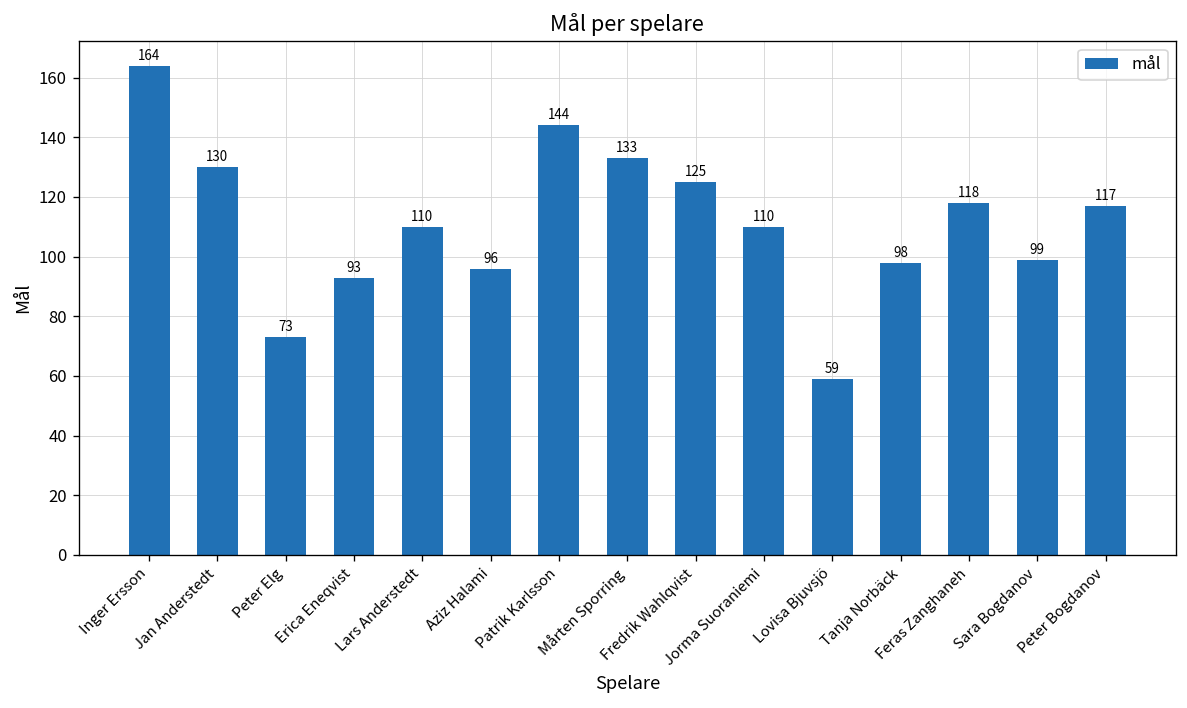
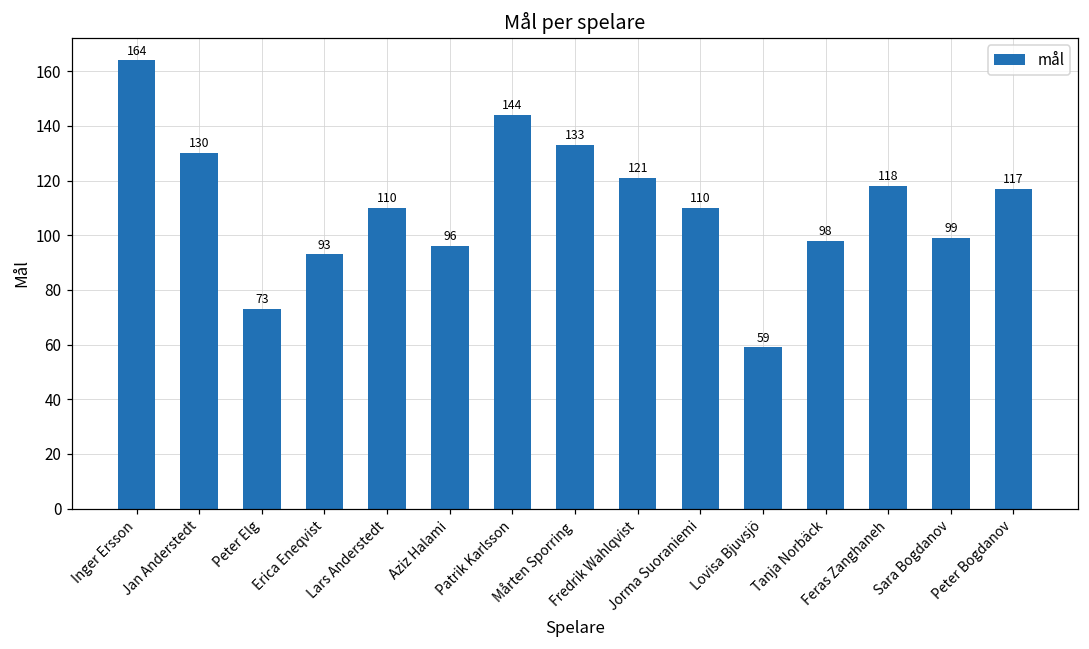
  {
    "Inger Ersson": 164,
    "Jan Anderstedt": 130,
    "Peter Elg": 73,
    "Erica Eneqvist": 93,
    "Lars Anderstedt": 110,
    "Aziz Halami": 96,
    "Patrik Karlsson": 144,
    "Mårten Sporring": 133,
-   "Fredrik Wahlqvist": 125,
+   "Fredrik Wahlqvist": 121,
    "Jorma Suoraniemi": 110,
    "Lovisa Bjuvsjö": 59,
    "Tanja Norbäck": 98,
    "Feras Zanghaneh": 118,
    "Sara Bogdanov": 99,
    "Peter Bogdanov": 117
  }
